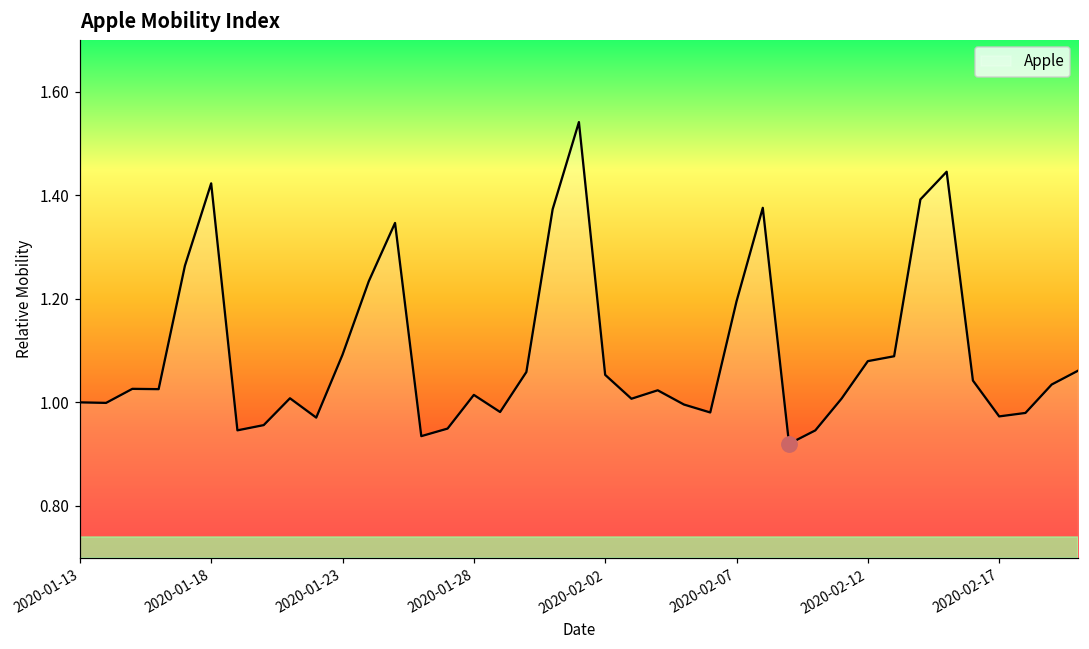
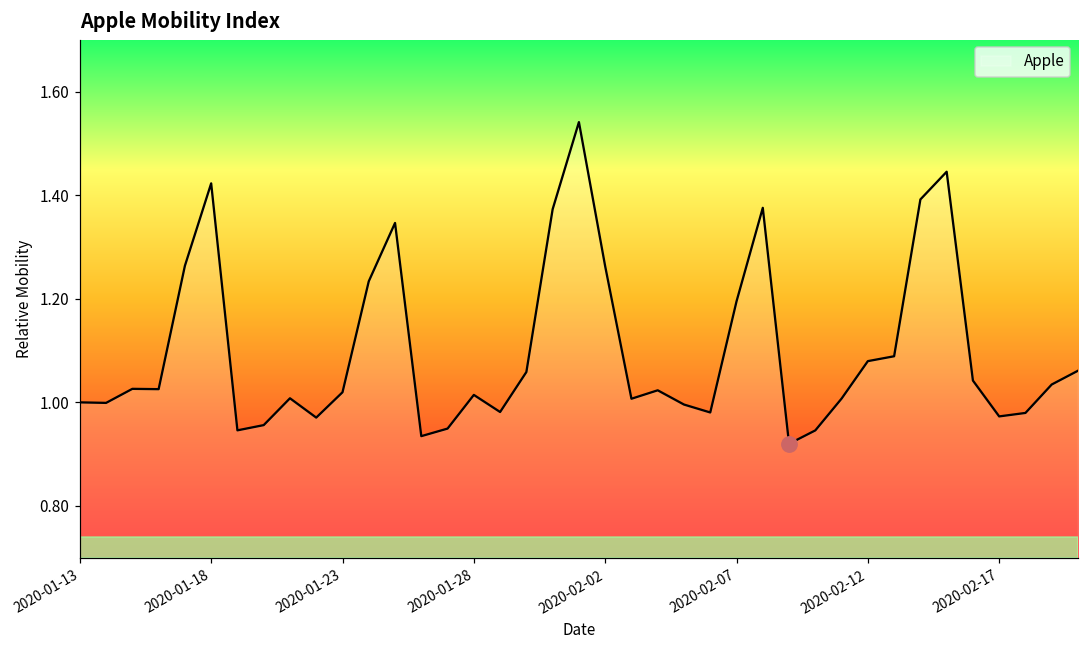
  {
    "Apple": {
      "2020-01-13": 1.00,
      "2020-01-18": 1.42,
-     "2020-01-23": 1.09,
+     "2020-01-23": 1.02,
      "2020-01-28": 1.01,
-     "2020-02-02": 1.05,
+     "2020-02-02": 1.26,
      "2020-02-07": 1.19,
      "2020-02-12": 1.08,
      "2020-02-17": 0.97
    }
  }
